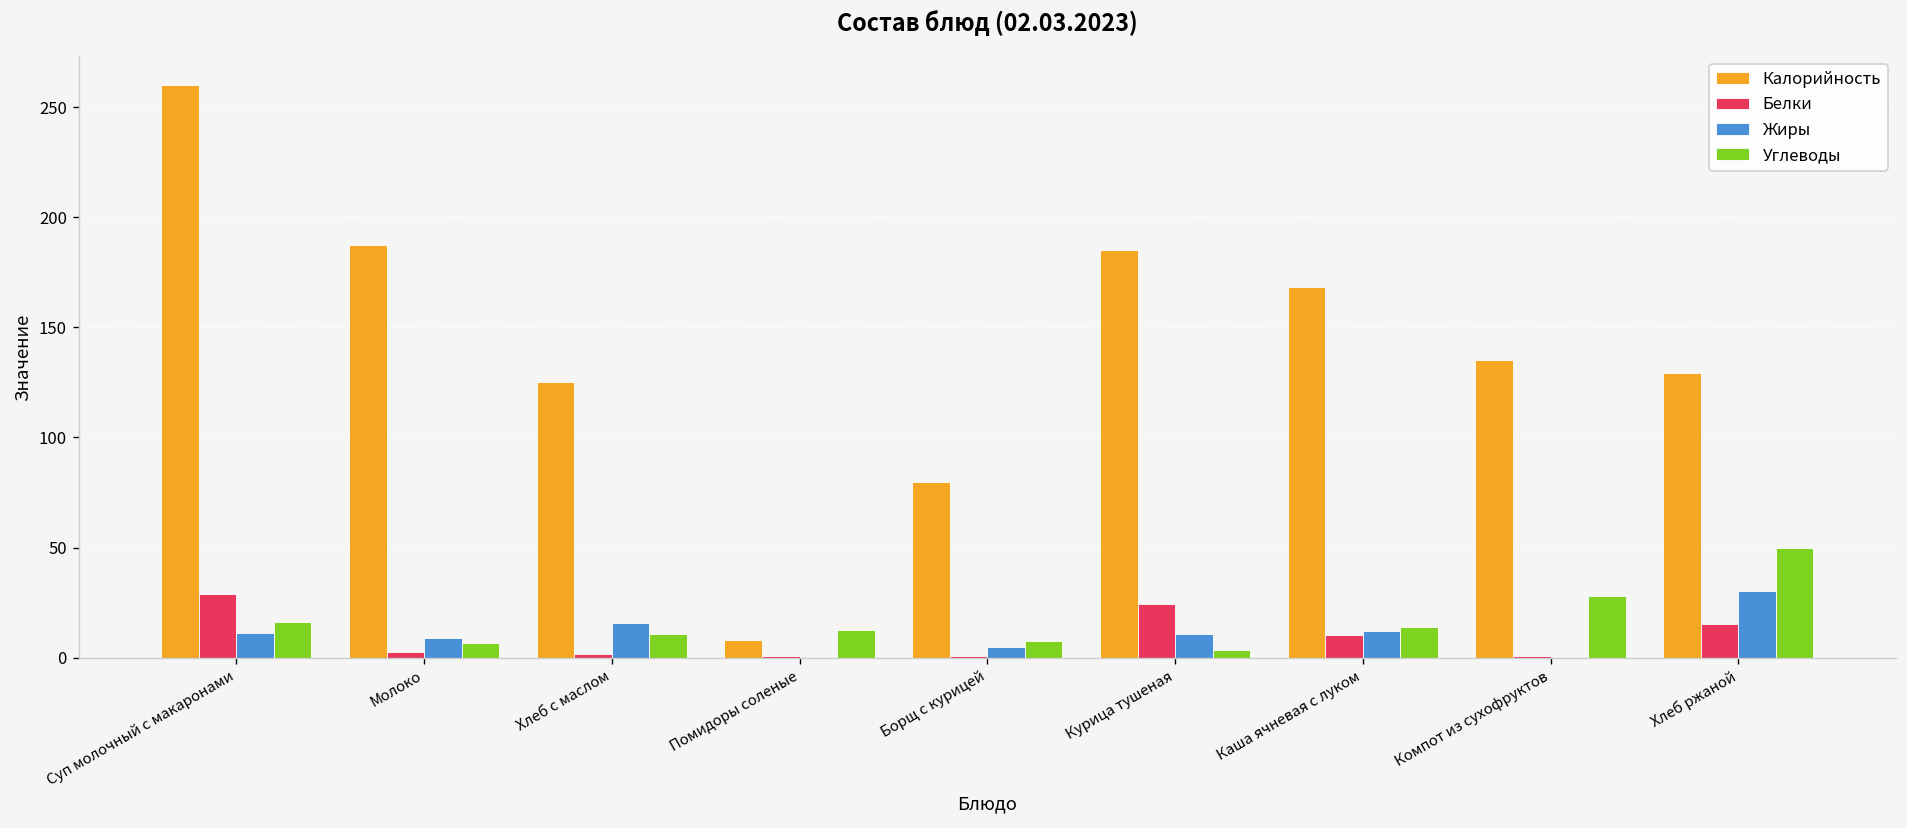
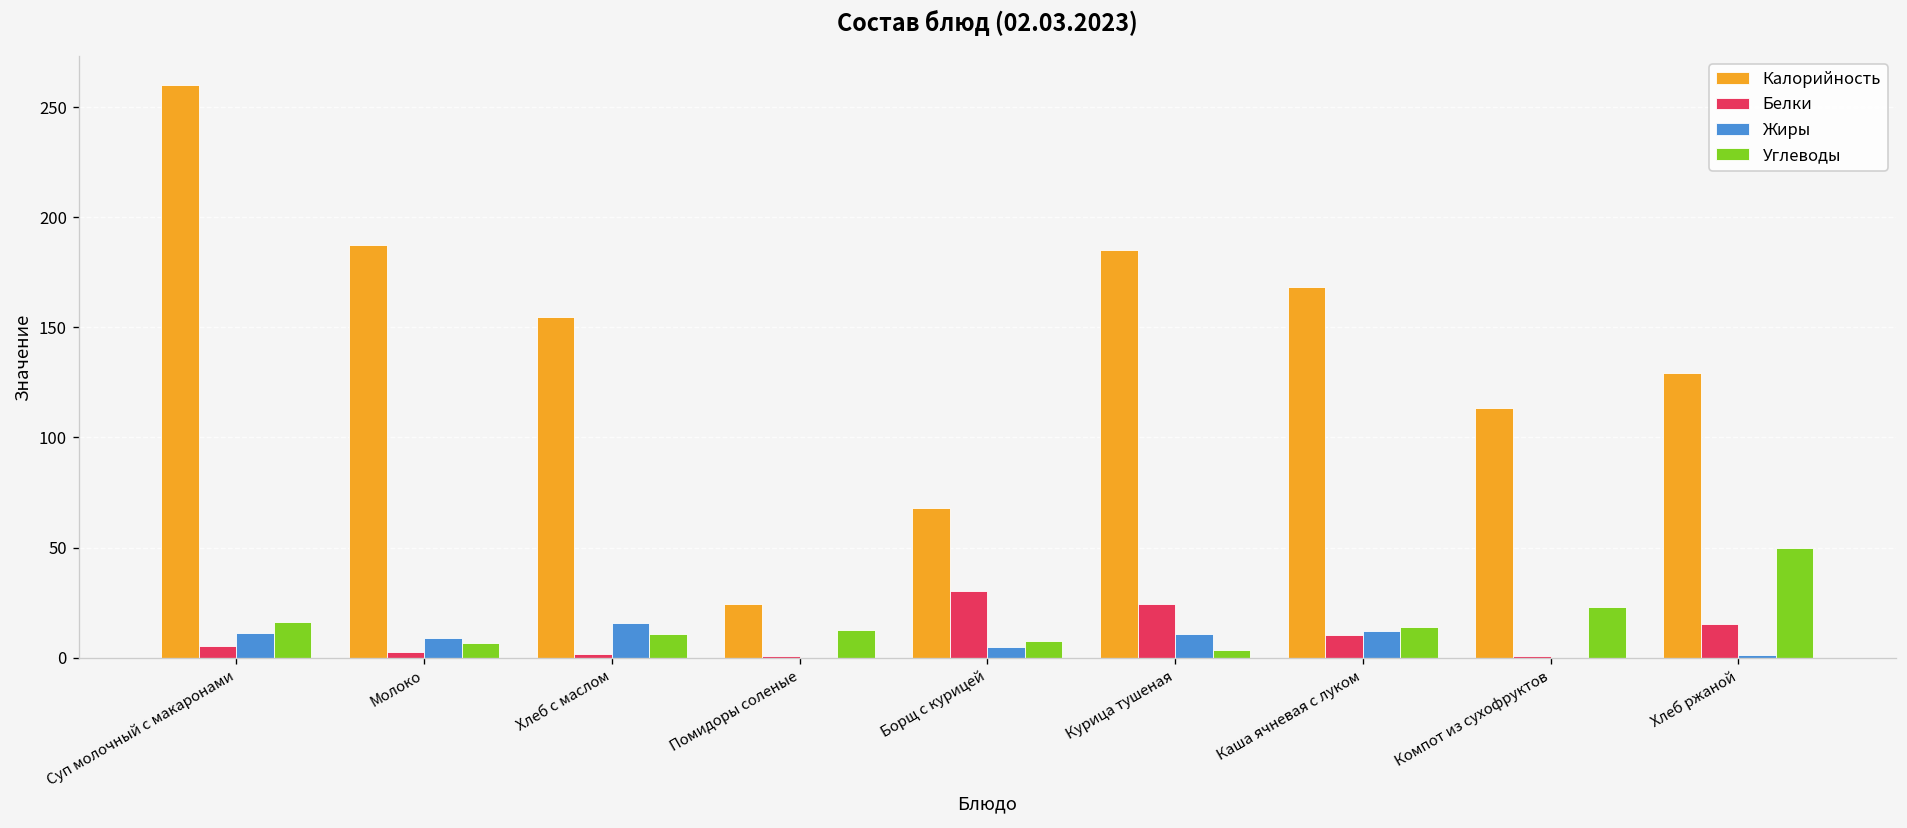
  {
    "Калорийность": {
      "Суп молочный с макаронами": 260,
      "Молоко": 188,
-     "Хлеб с маслом": 125,
-     "Помидоры соленые": 8,
-     "Борщ с курицей": 80,
+     "Хлеб с маслом": 155,
+     "Помидоры соленые": 25,
+     "Борщ с курицей": 68,
      "Курица тушеная": 185,
      "Каша ячневая с луком": 168,
-     "Компот из сухофруктов": 135,
+     "Компот из сухофруктов": 113,
      "Хлеб ржаной": 130
    },
    "Белки": {
-     "Суп молочный с макаронами": 29,
+     "Суп молочный с макаронами": 5,
      "Молоко": 3,
      "Хлеб с маслом": 2,
-     "Борщ с курицей": 1,
+     "Борщ с курицей": 30,
      "Курица тушеная": 24,
      "Каша ячневая с луком": 10,
      "Хлеб ржаной": 15
    },
    "Жиры": {
      "Суп молочный с макаронами": 11,
      "Молоко": 9,
      "Хлеб с маслом": 16,
      "Борщ с курицей": 5,
      "Курица тушеная": 11,
      "Каша ячневая с луком": 12,
      "Компот из сухофруктов": 0,
-     "Хлеб ржаной": 30
+     "Хлеб ржаной": 1
    },
    "Углеводы": {
      "Суп молочный с макаронами": 16,
      "Молоко": 6,
      "Хлеб с маслом": 11,
      "Помидоры соленые": 13,
      "Борщ с курицей": 8,
      "Курица тушеная": 4,
      "Каша ячневая с луком": 14,
-     "Компот из сухофруктов": 28,
+     "Компот из сухофруктов": 23,
      "Хлеб ржаной": 50
    }
  }
